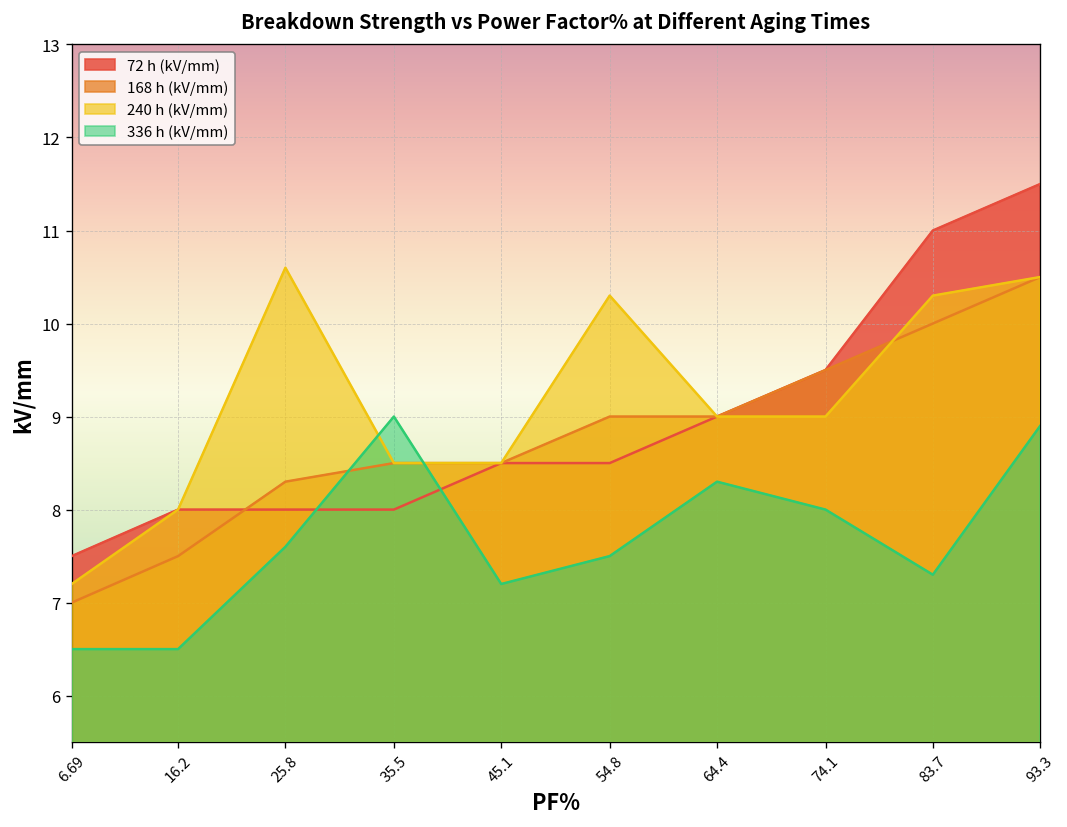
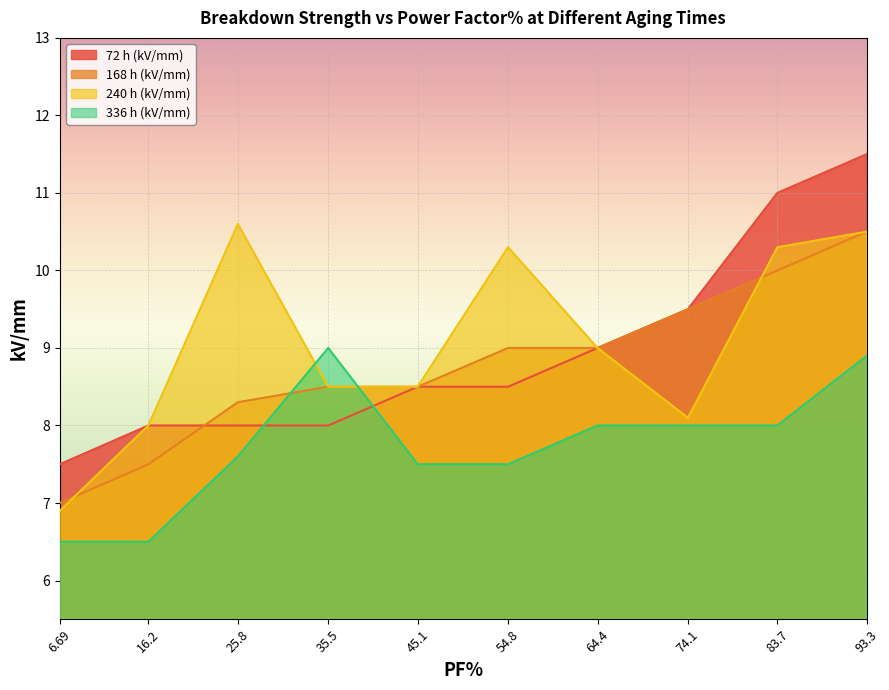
  {
    "240 h (kV/mm)": {
-     "6.69": 7.2,
+     "6.69": 6.9,
      "25.8": 10.6,
      "54.8": 10.3,
-     "74.1": 9.0,
+     "74.1": 8.1,
      "83.7": 10.3
    },
    "336 h (kV/mm)": {
      "6.69": 6.5,
      "16.2": 6.5,
      "25.8": 7.6,
      "35.5": 9.0,
-     "45.1": 7.2,
+     "45.1": 7.5,
      "54.8": 7.5,
-     "64.4": 8.3,
+     "64.4": 8.0,
      "74.1": 8.0,
-     "83.7": 7.3,
+     "83.7": 8.0,
      "93.3": 8.9
    }
  }
